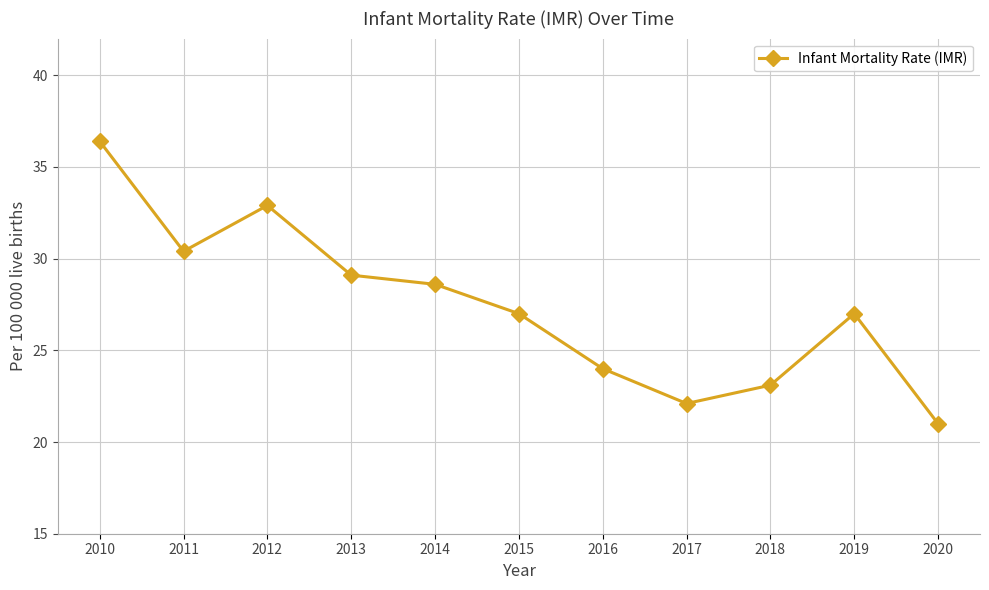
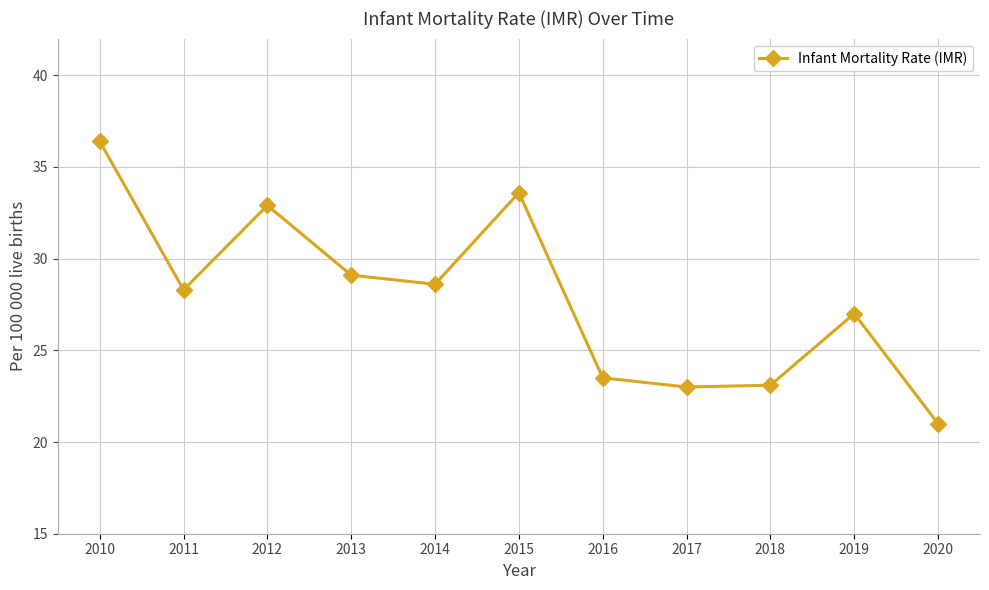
  {
    "2010": 36.4,
-   "2011": 30.4,
+   "2011": 28.3,
    "2012": 32.9,
    "2013": 29.1,
    "2014": 28.6,
-   "2015": 27.0,
-   "2016": 24.0,
-   "2017": 22.1,
+   "2015": 33.6,
+   "2016": 23.5,
+   "2017": 23.0,
    "2018": 23.1,
    "2019": 27.0,
    "2020": 21.0
  }
